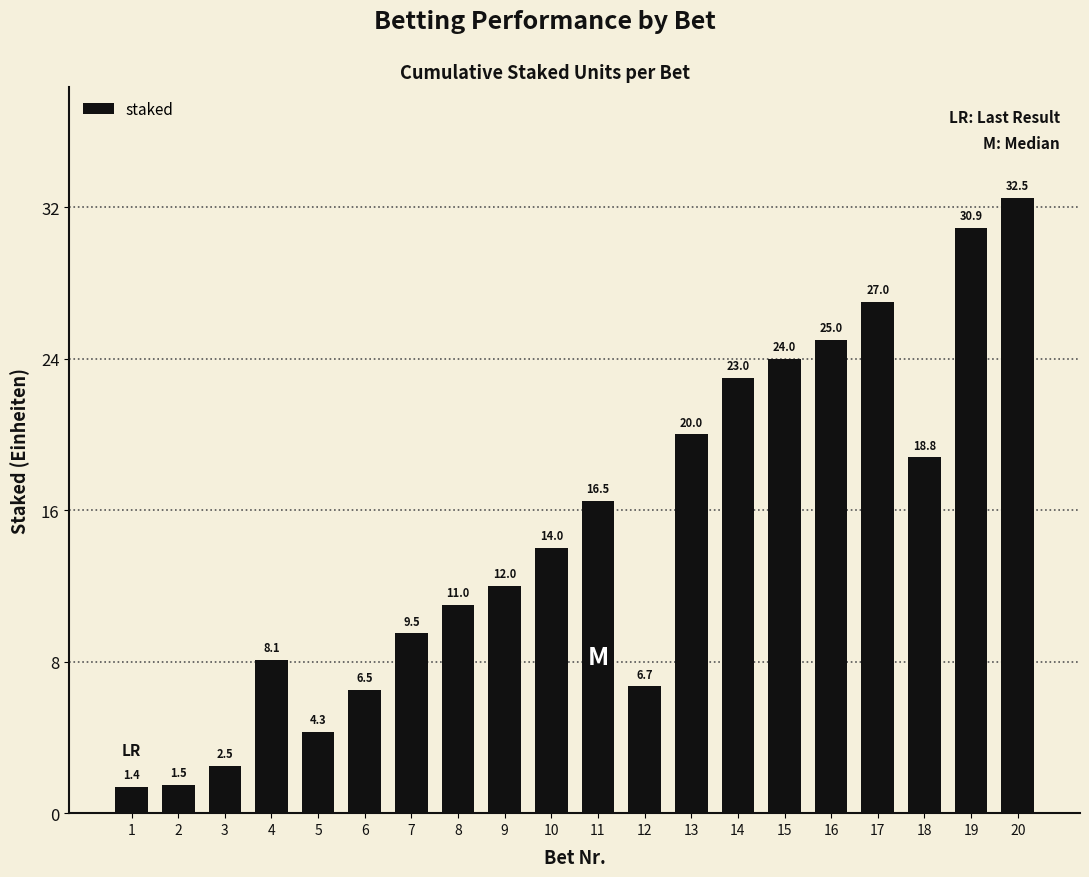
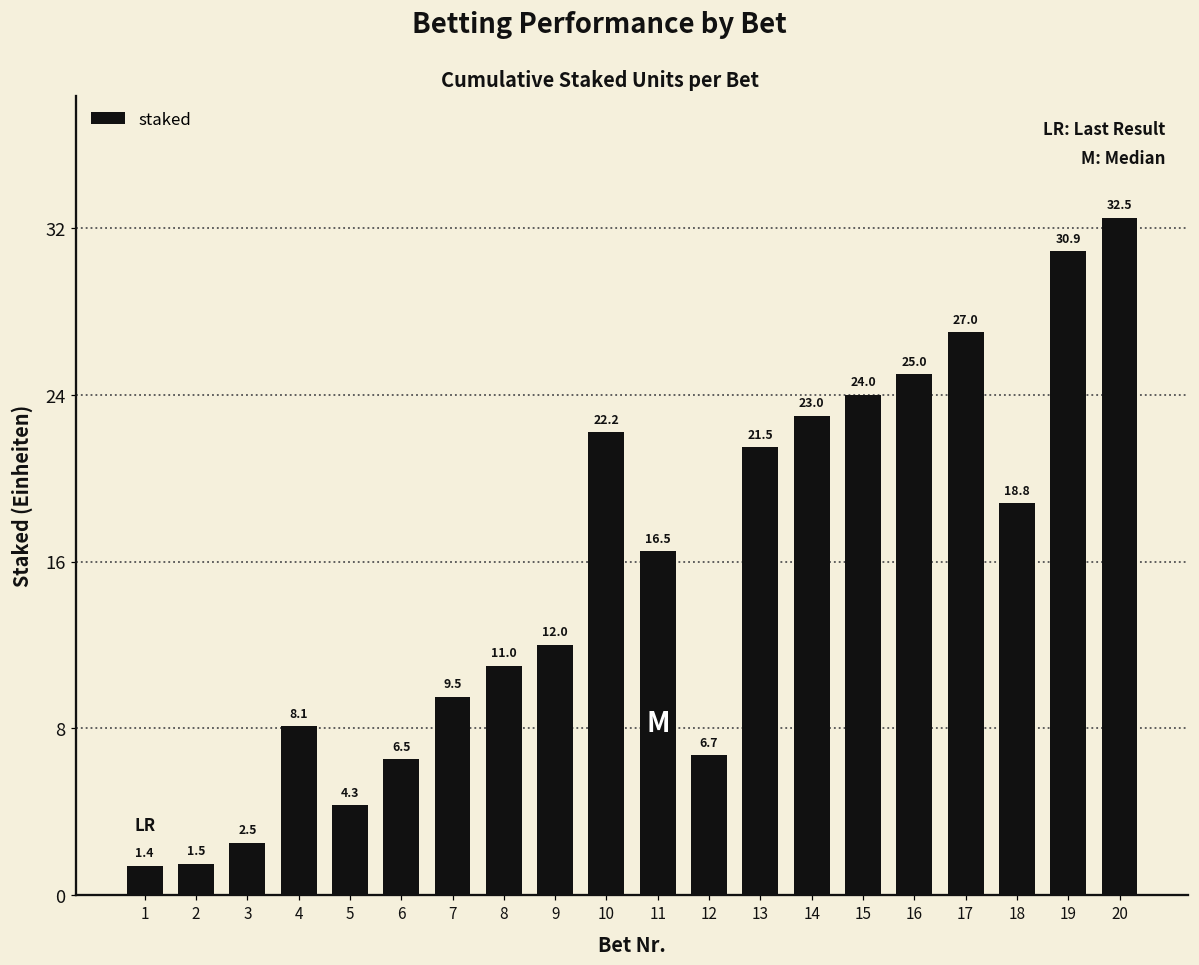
  {
    "1": 1.4,
    "2": 1.5,
    "3": 2.5,
    "4": 8.1,
    "5": 4.3,
    "6": 6.5,
    "7": 9.5,
    "8": 11.0,
    "9": 12.0,
-   "10": 14.0,
+   "10": 22.2,
    "11": 16.5,
    "12": 6.7,
-   "13": 20.0,
+   "13": 21.5,
    "14": 23.0,
    "15": 24.0,
    "16": 25.0,
    "17": 27.0,
    "18": 18.8,
    "19": 30.9,
    "20": 32.5
  }
